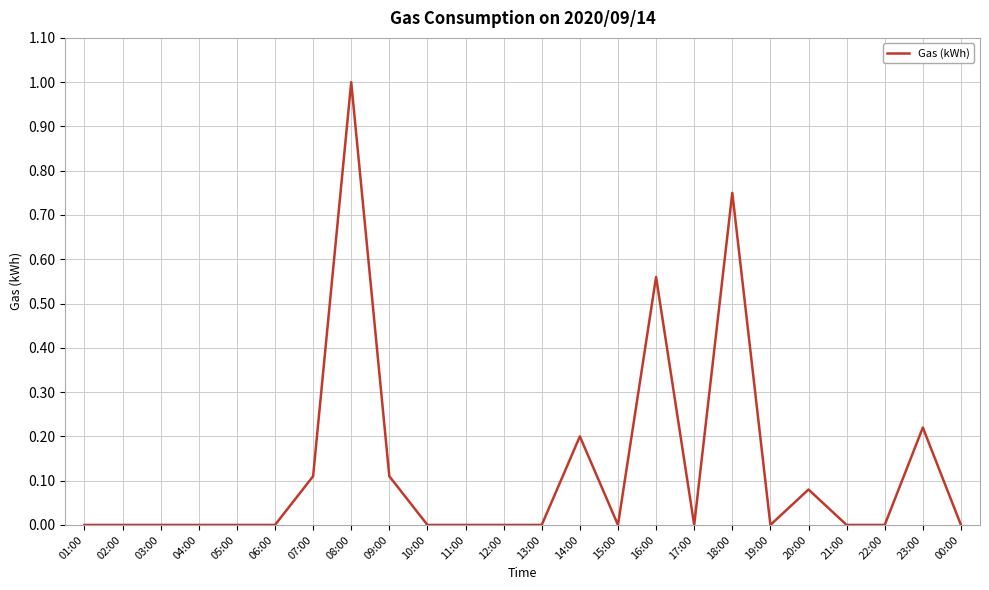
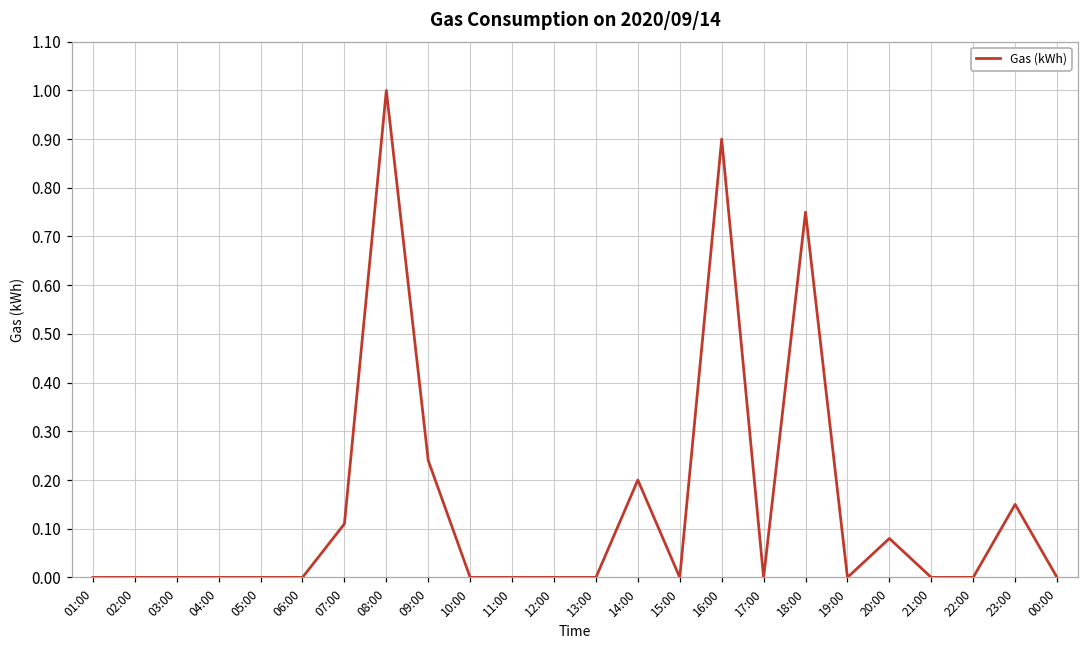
  {
    "01:00": 0.00,
    "02:00": 0.00,
    "03:00": 0.00,
    "04:00": 0.00,
    "05:00": 0.00,
    "06:00": 0.00,
    "07:00": 0.11,
    "08:00": 1.00,
-   "09:00": 0.11,
+   "09:00": 0.24,
    "10:00": 0.00,
    "11:00": 0.00,
    "12:00": 0.00,
    "13:00": 0.00,
    "14:00": 0.20,
    "15:00": 0.00,
-   "16:00": 0.56,
+   "16:00": 0.90,
    "17:00": 0.00,
    "18:00": 0.75,
    "19:00": 0.00,
    "20:00": 0.08,
    "21:00": 0.00,
    "22:00": 0.00,
-   "23:00": 0.22,
+   "23:00": 0.15,
    "00:00": 0.00
  }
